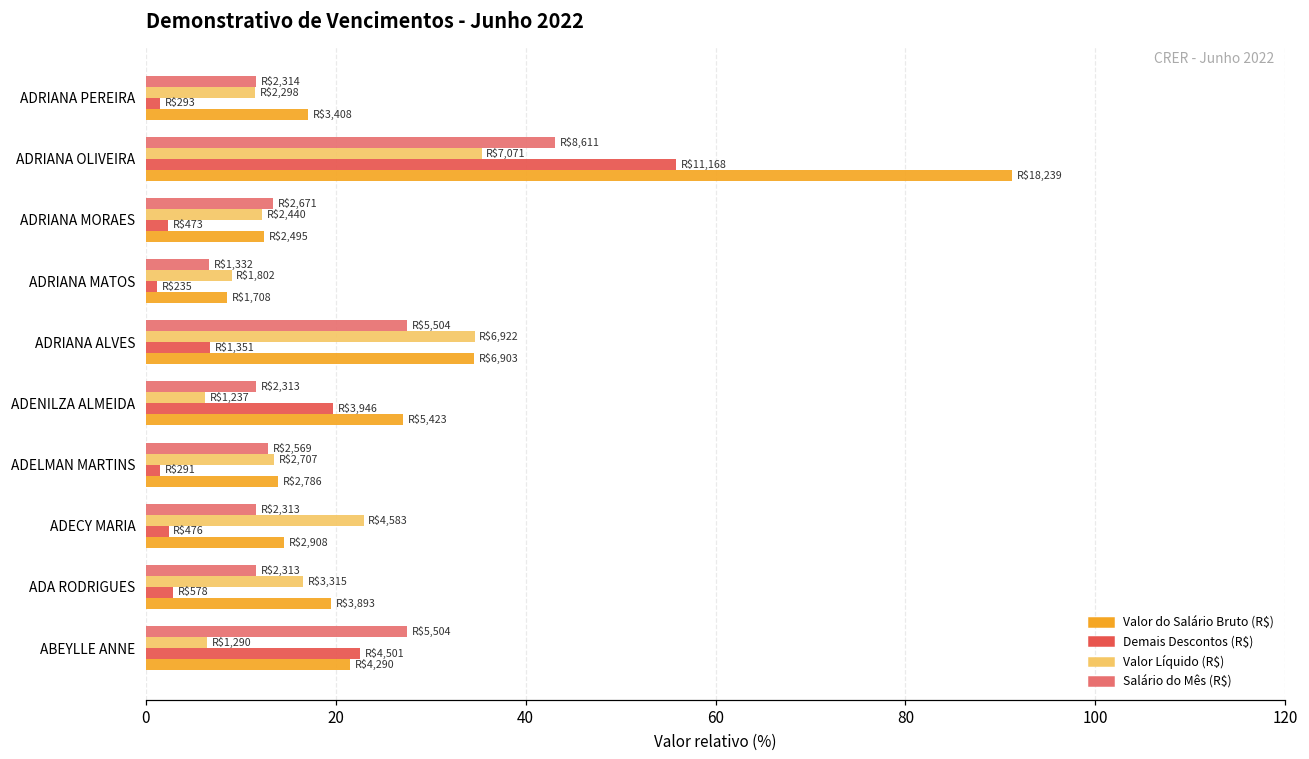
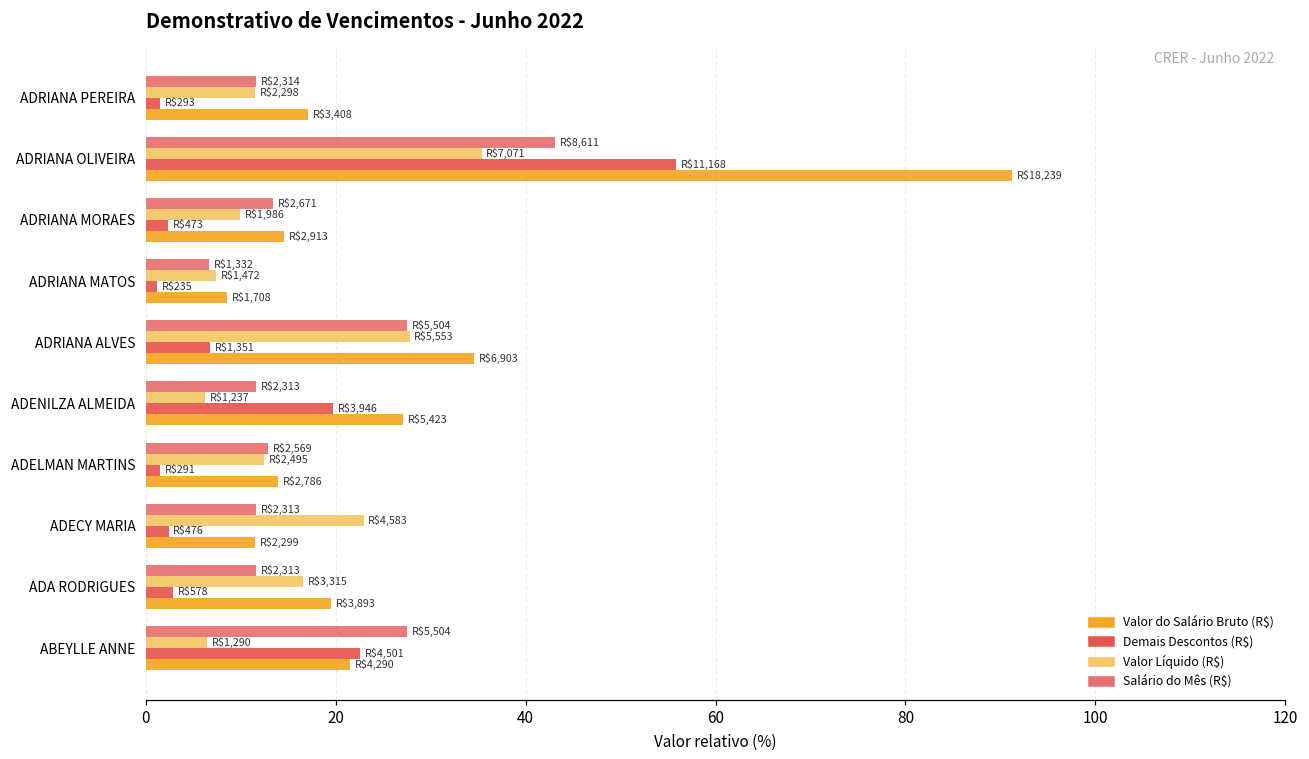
  {
    "Valor do Salário Bruto (R$)": {
-     "ADRIANA MORAES": "$2,495",
-     "ADECY MARIA": "$2,908"
+     "ADRIANA MORAES": "$2,913",
+     "ADECY MARIA": "$2,299"
    },
    "Valor Líquido (R$)": {
-     "ADRIANA MORAES": "$2,440",
-     "ADRIANA MATOS": "$1,802",
-     "ADRIANA ALVES": "$6,922",
-     "ADELMAN MARTINS": "$2,707"
+     "ADRIANA MORAES": "$1,986",
+     "ADRIANA MATOS": "$1,472",
+     "ADRIANA ALVES": "$5,553",
+     "ADELMAN MARTINS": "$2,495"
    }
  }
